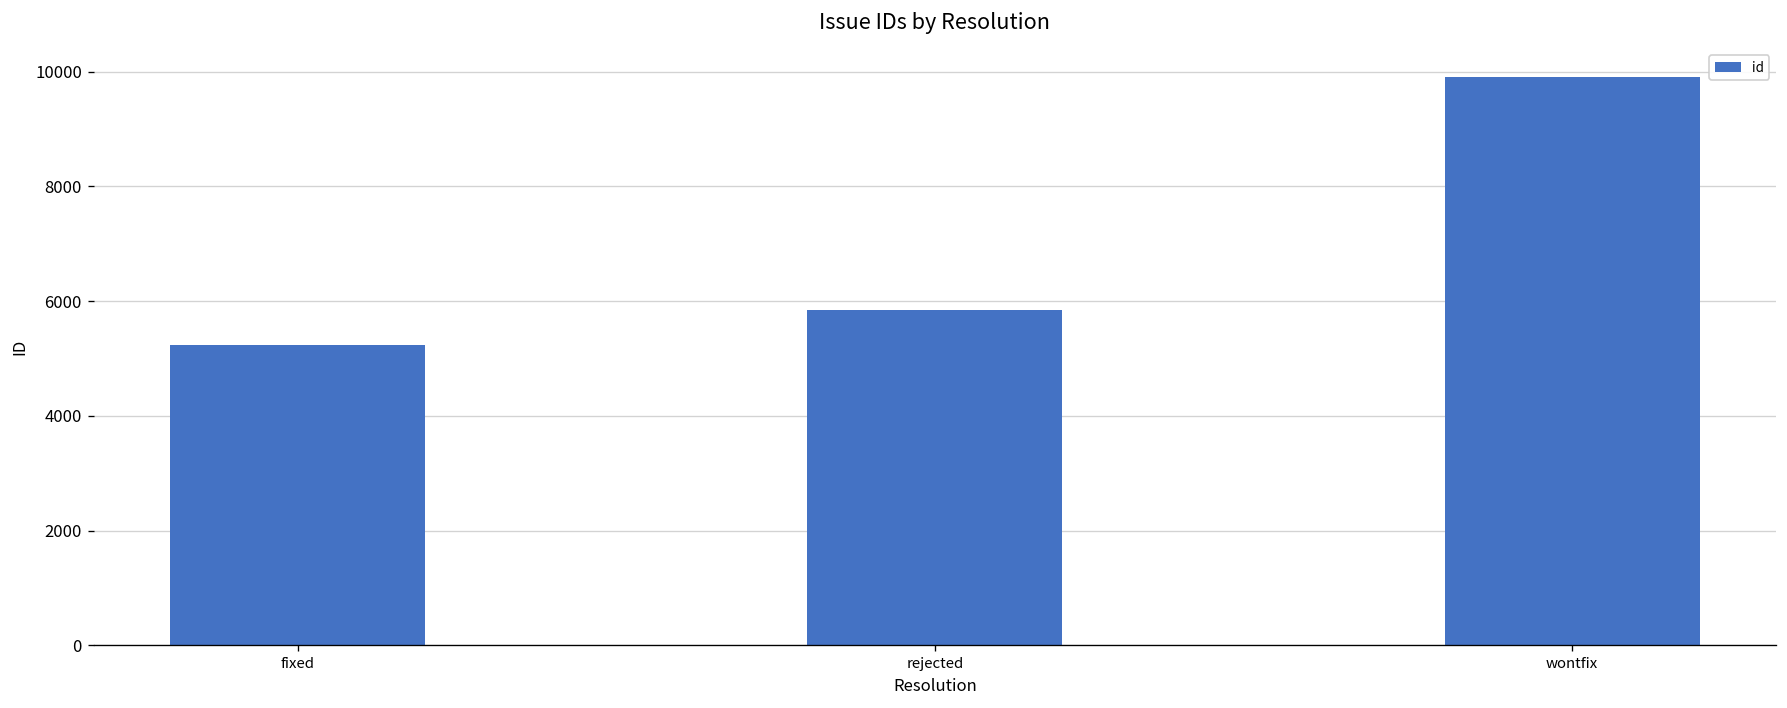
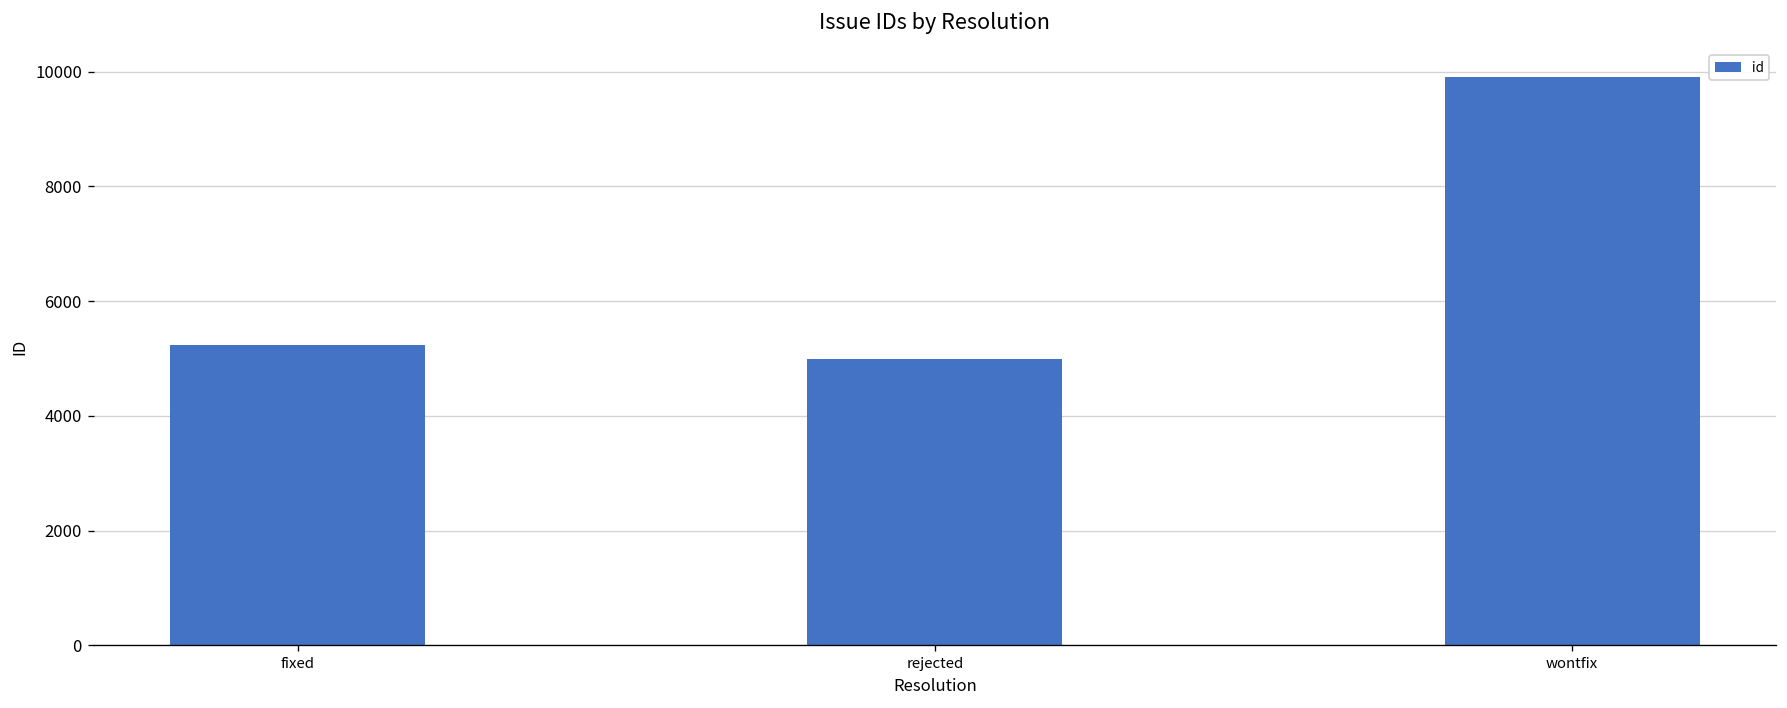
  {
    "fixed": 5200,
-   "rejected": 5900,
+   "rejected": 5000,
    "wontfix": 9900
  }
